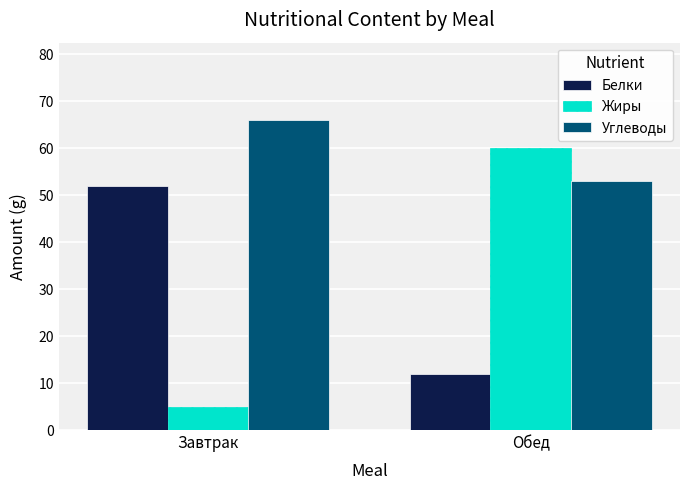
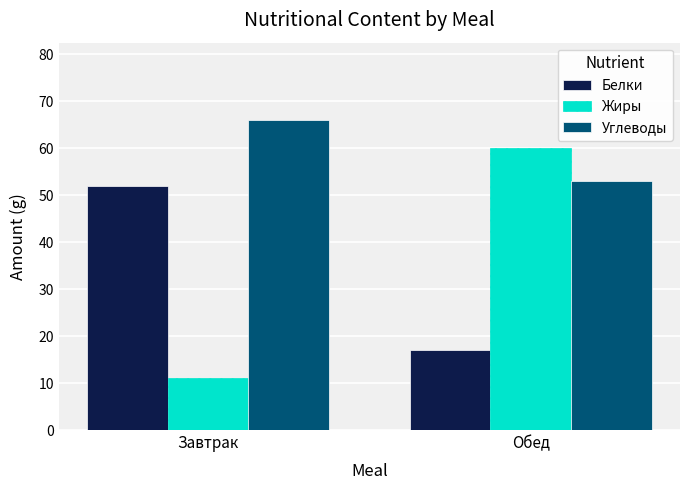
  {
    "Белки": {
      "Завтрак": 52,
-     "Обед": 12
+     "Обед": 17
    },
    "Жиры": {
-     "Завтрак": 5,
+     "Завтрак": 11,
      "Обед": 60
    },
    "Углеводы": {
      "Завтрак": 66,
      "Обед": 53
    }
  }
